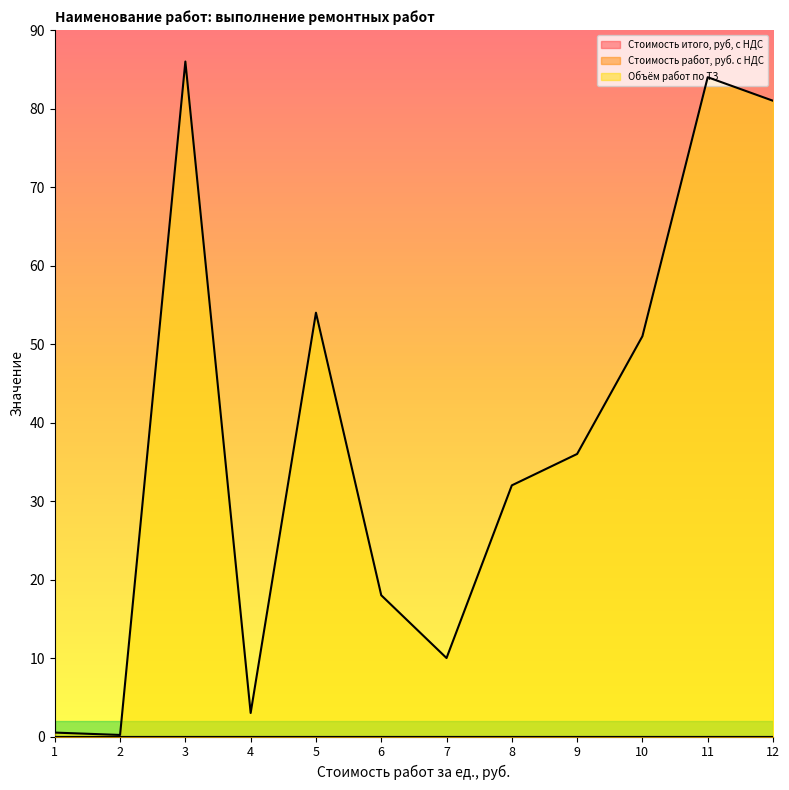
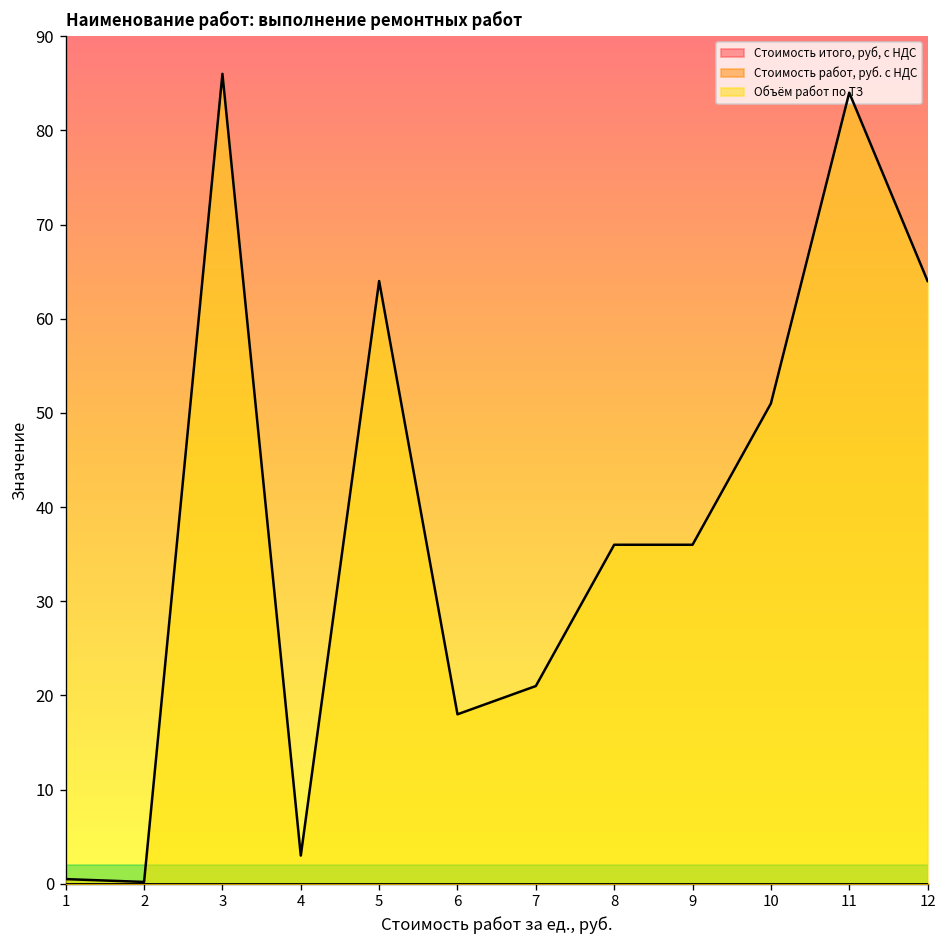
  {
    "Стоимость работ, руб. с НДС": {
      "1": 0,
      "3": 0,
      "4": 0,
      "5": 0,
      "6": 0,
      "7": 0,
      "8": 0,
      "9": 0,
      "10": 0,
      "11": 0,
      "12": 0
    },
    "Объём работ по ТЗ": {
      "1": 1,
      "3": 86,
      "4": 3,
-     "5": 54,
+     "5": 64,
      "6": 18,
-     "7": 10,
-     "8": 32,
+     "7": 21,
+     "8": 36,
      "9": 36,
      "10": 51,
-     "12": 81
+     "12": 64
    }
  }
